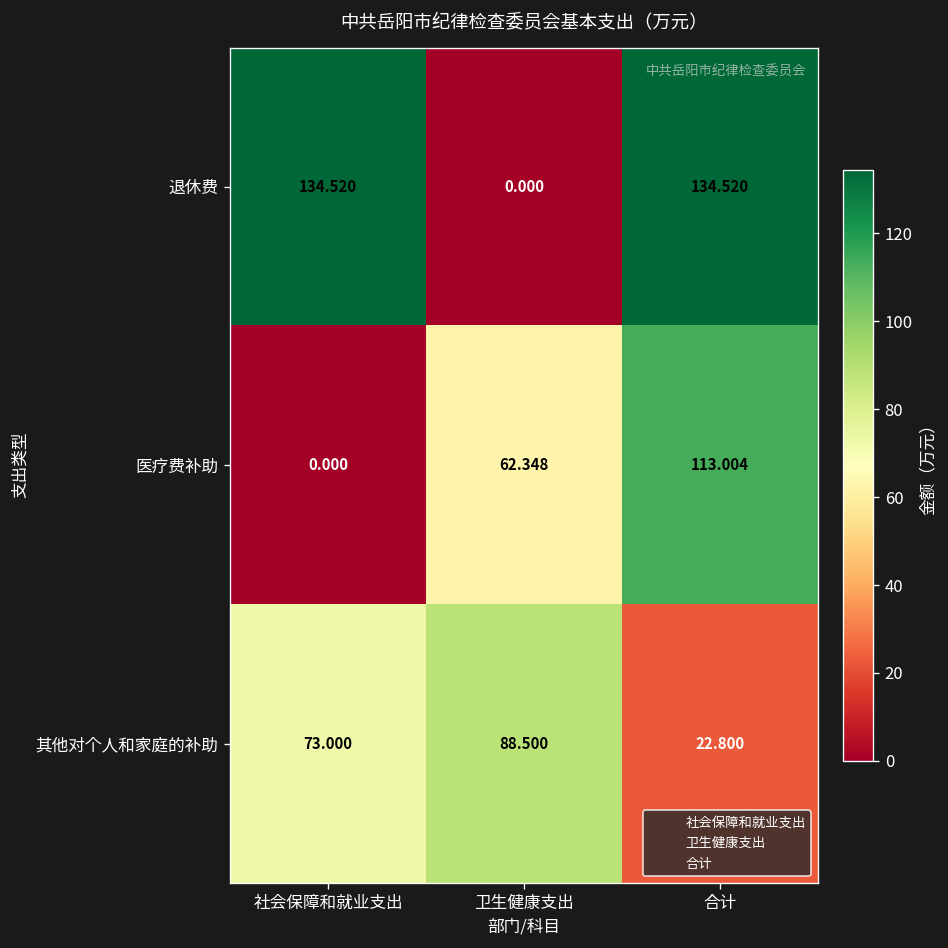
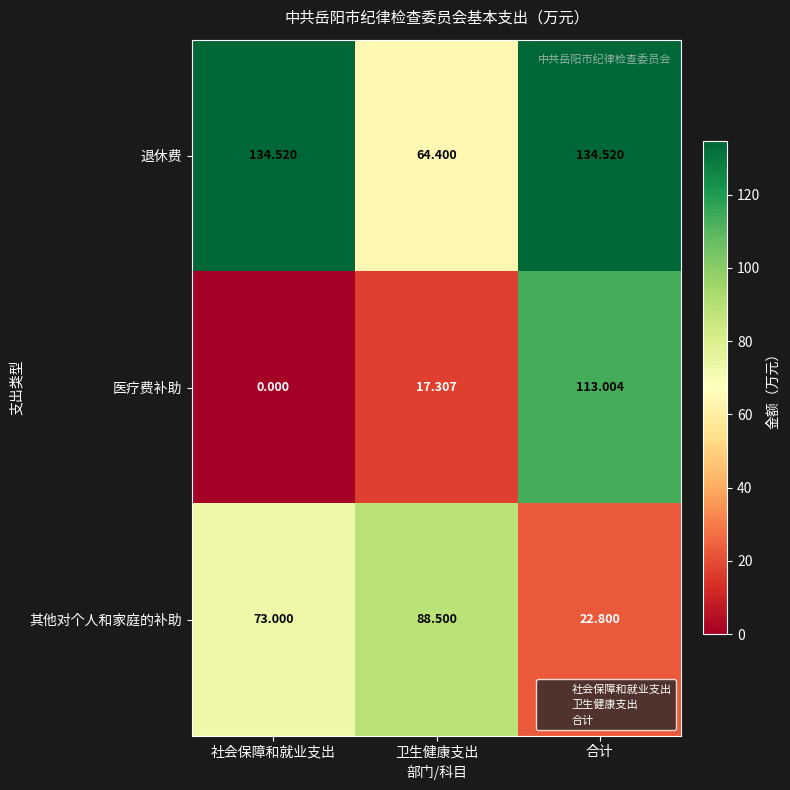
  {
    "退休费": {
      "社会保障和就业支出": 134.520,
-     "卫生健康支出": 0.000
+     "卫生健康支出": 64.400
    },
    "医疗费补助": {
      "社会保障和就业支出": 0.000,
-     "卫生健康支出": 62.348,
+     "卫生健康支出": 17.307,
      "合计": 113.004
    },
    "其他对个人和家庭的补助": {
      "社会保障和就业支出": 73.000,
      "卫生健康支出": 88.500,
      "合计": 22.800
    }
  }
